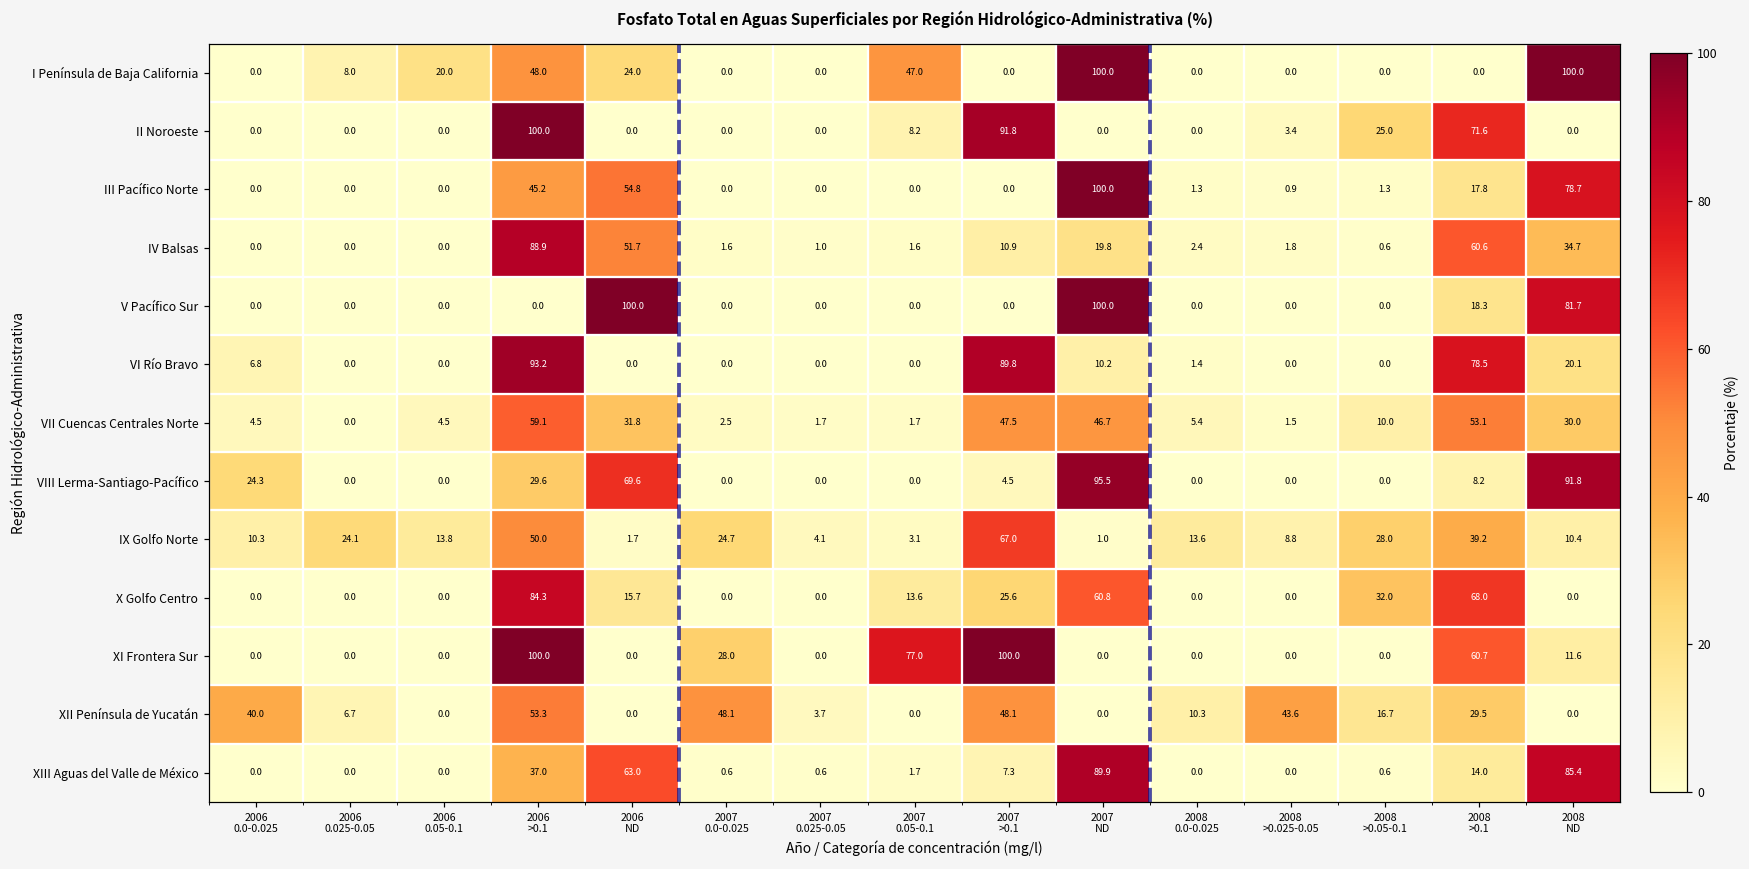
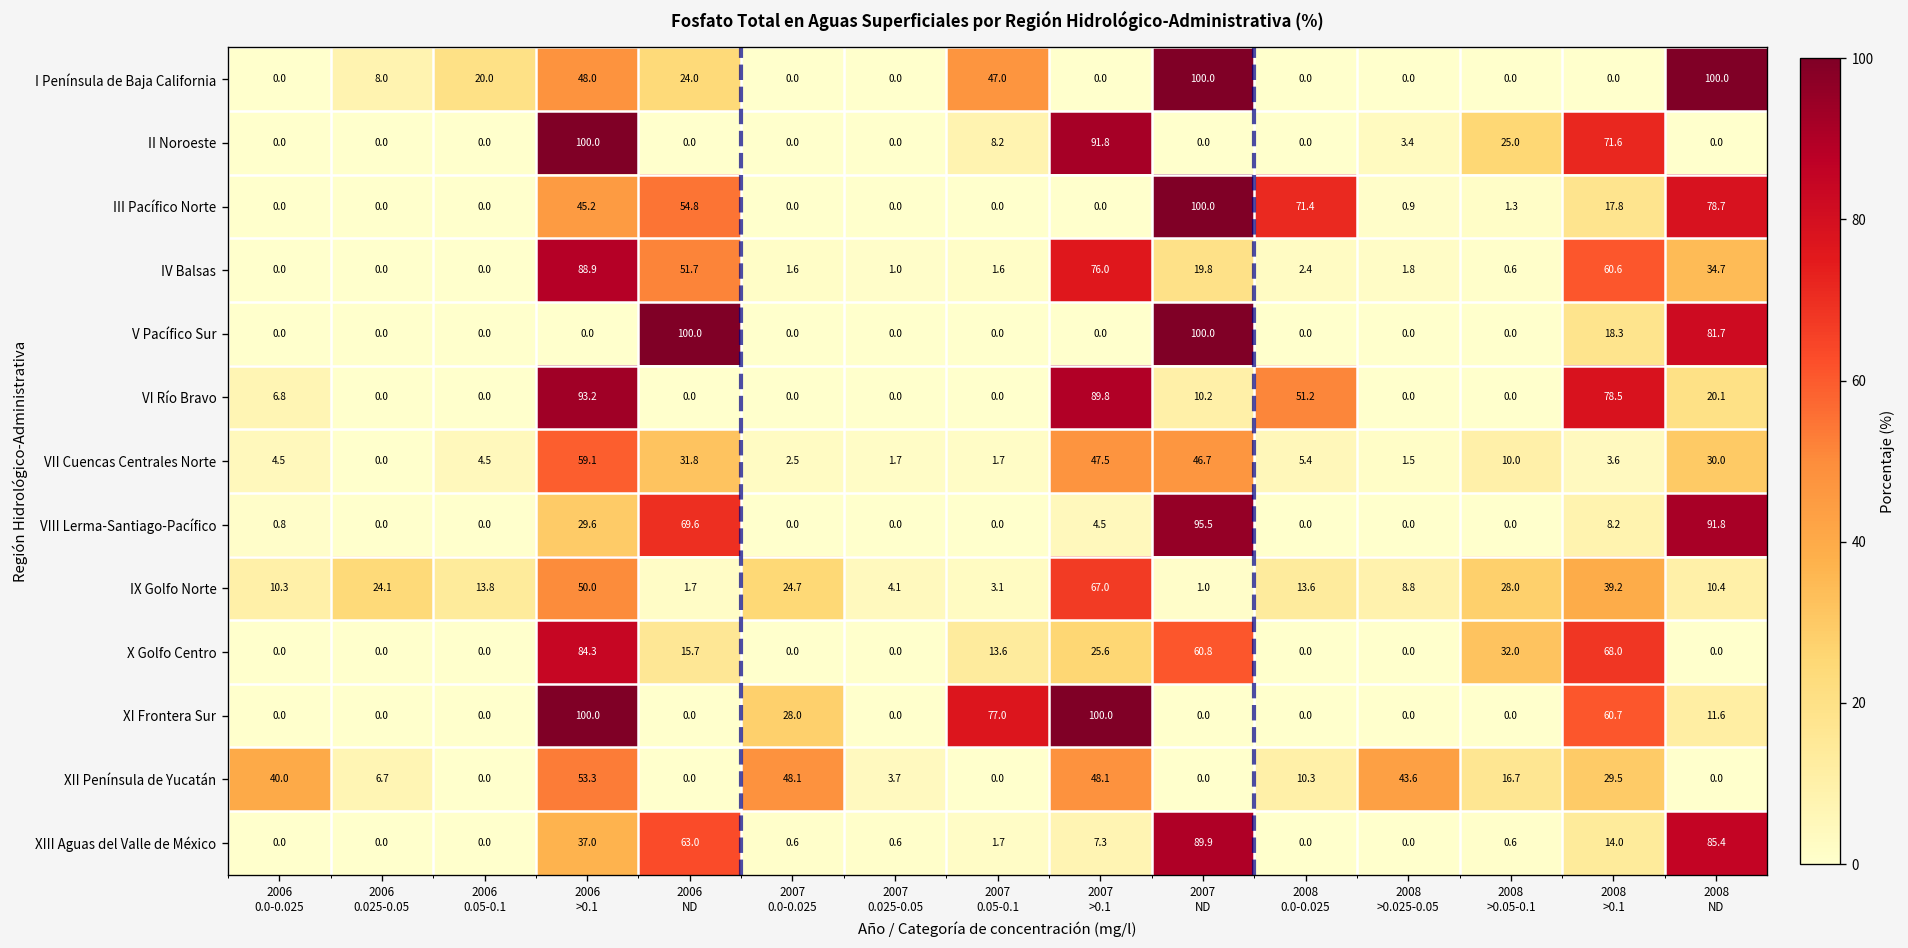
  {
    "I Península de Baja California": {
      "2006 0.0-0.025": 0.0,
      "2006 0.025-0.05": 8.0,
      "2006 0.05-0.1": 20.0,
      "2006 >0.1": 48.0,
      "2006 ND": 24.0,
      "2007 0.0-0.025": 0.0,
      "2007 0.025-0.05": 0.0,
      "2007 0.05-0.1": 47.0,
      "2007 >0.1": 0.0,
      "2007 ND": 100.0,
      "2008 0.0-0.025": 0.0,
      "2008 >0.025-0.05": 0.0,
      "2008 >0.05-0.1": 0.0,
      "2008 >0.1": 0.0,
      "2008 ND": 100.0
    },
    "II Noroeste": {
      "2006 0.0-0.025": 0.0,
      "2006 0.025-0.05": 0.0,
      "2006 0.05-0.1": 0.0,
      "2006 >0.1": 100.0,
      "2006 ND": 0.0,
      "2007 0.0-0.025": 0.0,
      "2007 0.025-0.05": 0.0,
      "2007 0.05-0.1": 8.2,
      "2007 >0.1": 91.8,
      "2007 ND": 0.0,
      "2008 0.0-0.025": 0.0,
      "2008 >0.025-0.05": 3.4,
      "2008 >0.05-0.1": 25.0,
      "2008 >0.1": 71.6,
      "2008 ND": 0.0
    },
    "III Pacífico Norte": {
      "2006 0.0-0.025": 0.0,
      "2006 0.025-0.05": 0.0,
      "2006 0.05-0.1": 0.0,
      "2006 >0.1": 45.2,
      "2006 ND": 54.8,
      "2007 0.0-0.025": 0.0,
      "2007 0.025-0.05": 0.0,
      "2007 0.05-0.1": 0.0,
      "2007 >0.1": 0.0,
      "2007 ND": 100.0,
-     "2008 0.0-0.025": 1.3,
+     "2008 0.0-0.025": 71.4,
      "2008 >0.025-0.05": 0.9,
      "2008 >0.05-0.1": 1.3,
      "2008 >0.1": 17.8,
      "2008 ND": 78.7
    },
    "IV Balsas": {
      "2006 0.0-0.025": 0.0,
      "2006 0.025-0.05": 0.0,
      "2006 0.05-0.1": 0.0,
      "2006 >0.1": 88.9,
      "2006 ND": 51.7,
      "2007 0.0-0.025": 1.6,
      "2007 0.025-0.05": 1.0,
      "2007 0.05-0.1": 1.6,
-     "2007 >0.1": 10.9,
+     "2007 >0.1": 76.0,
      "2007 ND": 19.8,
      "2008 0.0-0.025": 2.4,
      "2008 >0.025-0.05": 1.8,
      "2008 >0.05-0.1": 0.6,
      "2008 >0.1": 60.6,
      "2008 ND": 34.7
    },
    "V Pacífico Sur": {
      "2006 0.0-0.025": 0.0,
      "2006 0.025-0.05": 0.0,
      "2006 0.05-0.1": 0.0,
      "2006 >0.1": 0.0,
      "2006 ND": 100.0,
      "2007 0.0-0.025": 0.0,
      "2007 0.025-0.05": 0.0,
      "2007 0.05-0.1": 0.0,
      "2007 >0.1": 0.0,
      "2007 ND": 100.0,
      "2008 0.0-0.025": 0.0,
      "2008 >0.025-0.05": 0.0,
      "2008 >0.05-0.1": 0.0,
      "2008 >0.1": 18.3,
      "2008 ND": 81.7
    },
    "VI Río Bravo": {
      "2006 0.0-0.025": 6.8,
      "2006 0.025-0.05": 0.0,
      "2006 0.05-0.1": 0.0,
      "2006 >0.1": 93.2,
      "2006 ND": 0.0,
      "2007 0.0-0.025": 0.0,
      "2007 0.025-0.05": 0.0,
      "2007 0.05-0.1": 0.0,
      "2007 >0.1": 89.8,
      "2007 ND": 10.2,
-     "2008 0.0-0.025": 1.4,
+     "2008 0.0-0.025": 51.2,
      "2008 >0.025-0.05": 0.0,
      "2008 >0.05-0.1": 0.0,
      "2008 >0.1": 78.5,
      "2008 ND": 20.1
    },
    "VII Cuencas Centrales Norte": {
      "2006 0.0-0.025": 4.5,
      "2006 0.025-0.05": 0.0,
      "2006 0.05-0.1": 4.5,
      "2006 >0.1": 59.1,
      "2006 ND": 31.8,
      "2007 0.0-0.025": 2.5,
      "2007 0.025-0.05": 1.7,
      "2007 0.05-0.1": 1.7,
      "2007 >0.1": 47.5,
      "2007 ND": 46.7,
      "2008 0.0-0.025": 5.4,
      "2008 >0.025-0.05": 1.5,
      "2008 >0.05-0.1": 10.0,
-     "2008 >0.1": 53.1,
+     "2008 >0.1": 3.6,
      "2008 ND": 30.0
    },
    "VIII Lerma-Santiago-Pacífico": {
-     "2006 0.0-0.025": 24.3,
+     "2006 0.0-0.025": 0.8,
      "2006 0.025-0.05": 0.0,
      "2006 0.05-0.1": 0.0,
      "2006 >0.1": 29.6,
      "2006 ND": 69.6,
      "2007 0.0-0.025": 0.0,
      "2007 0.025-0.05": 0.0,
      "2007 0.05-0.1": 0.0,
      "2007 >0.1": 4.5,
      "2007 ND": 95.5,
      "2008 0.0-0.025": 0.0,
      "2008 >0.025-0.05": 0.0,
      "2008 >0.05-0.1": 0.0,
      "2008 >0.1": 8.2,
      "2008 ND": 91.8
    },
    "IX Golfo Norte": {
      "2006 0.0-0.025": 10.3,
      "2006 0.025-0.05": 24.1,
      "2006 0.05-0.1": 13.8,
      "2006 >0.1": 50.0,
      "2006 ND": 1.7,
      "2007 0.0-0.025": 24.7,
      "2007 0.025-0.05": 4.1,
      "2007 0.05-0.1": 3.1,
      "2007 >0.1": 67.0,
      "2007 ND": 1.0,
      "2008 0.0-0.025": 13.6,
      "2008 >0.025-0.05": 8.8,
      "2008 >0.05-0.1": 28.0,
      "2008 >0.1": 39.2,
      "2008 ND": 10.4
    },
    "X Golfo Centro": {
      "2006 0.0-0.025": 0.0,
      "2006 0.025-0.05": 0.0,
      "2006 0.05-0.1": 0.0,
      "2006 >0.1": 84.3,
      "2006 ND": 15.7,
      "2007 0.0-0.025": 0.0,
      "2007 0.025-0.05": 0.0,
      "2007 0.05-0.1": 13.6,
      "2007 >0.1": 25.6,
      "2007 ND": 60.8,
      "2008 0.0-0.025": 0.0,
      "2008 >0.025-0.05": 0.0,
      "2008 >0.05-0.1": 32.0,
      "2008 >0.1": 68.0,
      "2008 ND": 0.0
    },
    "XI Frontera Sur": {
      "2006 0.0-0.025": 0.0,
      "2006 0.025-0.05": 0.0,
      "2006 0.05-0.1": 0.0,
      "2006 >0.1": 100.0,
      "2006 ND": 0.0,
      "2007 0.0-0.025": 28.0,
      "2007 0.025-0.05": 0.0,
      "2007 0.05-0.1": 77.0,
      "2007 >0.1": 100.0,
      "2007 ND": 0.0,
      "2008 0.0-0.025": 0.0,
      "2008 >0.025-0.05": 0.0,
      "2008 >0.05-0.1": 0.0,
      "2008 >0.1": 60.7,
      "2008 ND": 11.6
    },
    "XII Península de Yucatán": {
      "2006 0.0-0.025": 40.0,
      "2006 0.025-0.05": 6.7,
      "2006 0.05-0.1": 0.0,
      "2006 >0.1": 53.3,
      "2006 ND": 0.0,
      "2007 0.0-0.025": 48.1,
      "2007 0.025-0.05": 3.7,
      "2007 0.05-0.1": 0.0,
      "2007 >0.1": 48.1,
      "2007 ND": 0.0,
      "2008 0.0-0.025": 10.3,
      "2008 >0.025-0.05": 43.6,
      "2008 >0.05-0.1": 16.7,
      "2008 >0.1": 29.5,
      "2008 ND": 0.0
    },
    "XIII Aguas del Valle de México": {
      "2006 0.0-0.025": 0.0,
      "2006 0.025-0.05": 0.0,
      "2006 0.05-0.1": 0.0,
      "2006 >0.1": 37.0,
      "2006 ND": 63.0,
      "2007 0.0-0.025": 0.6,
      "2007 0.025-0.05": 0.6,
      "2007 0.05-0.1": 1.7,
      "2007 >0.1": 7.3,
      "2007 ND": 89.9,
      "2008 0.0-0.025": 0.0,
      "2008 >0.025-0.05": 0.0,
      "2008 >0.05-0.1": 0.6,
      "2008 >0.1": 14.0,
      "2008 ND": 85.4
    }
  }
